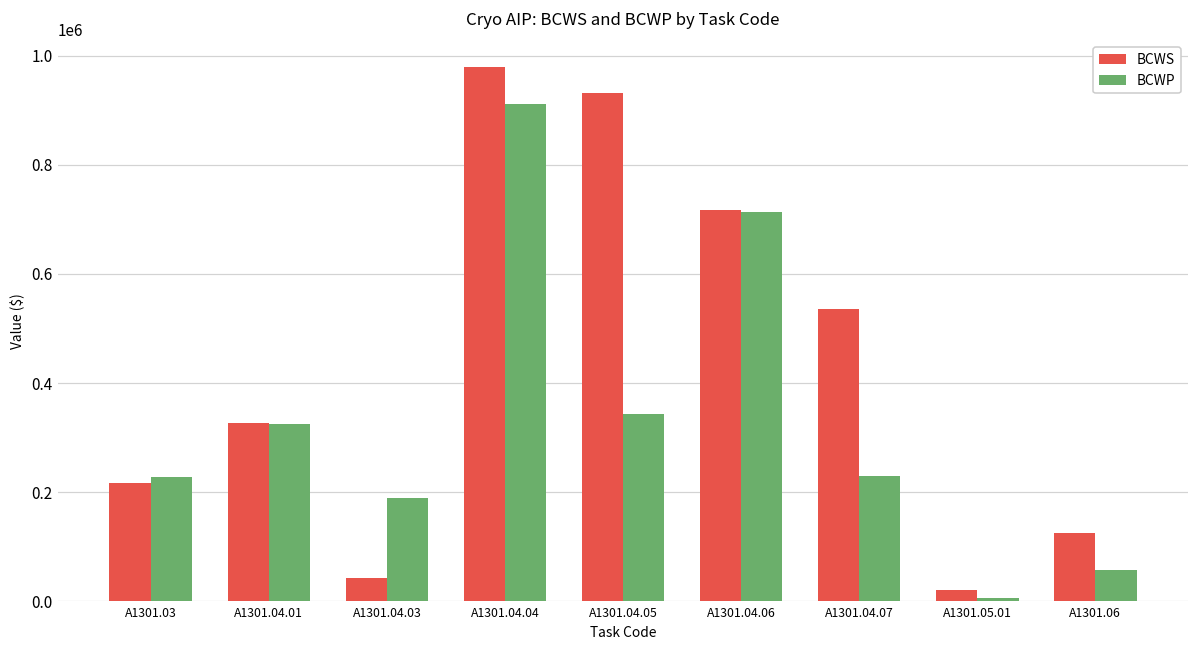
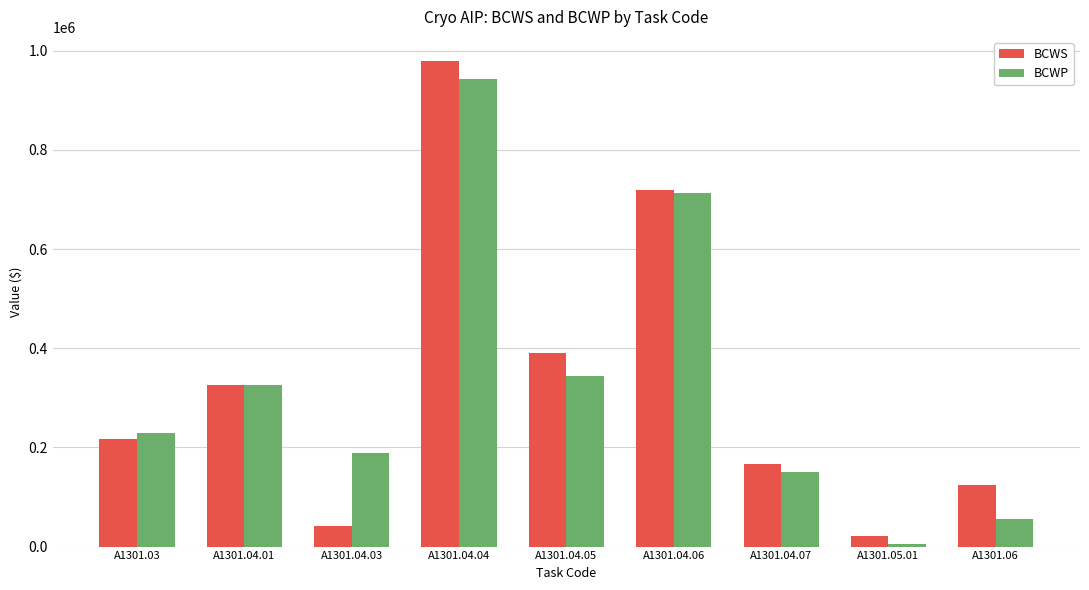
  {
    "BCWS": {
      "A1301.03": 220000,
      "A1301.04.01": 330000,
      "A1301.04.03": 40000,
      "A1301.04.04": 980000,
-     "A1301.04.05": 930000,
+     "A1301.04.05": 390000,
      "A1301.04.06": 720000,
-     "A1301.04.07": 540000,
+     "A1301.04.07": 170000,
      "A1301.05.01": 20000,
      "A1301.06": 130000
    },
    "BCWP": {
      "A1301.03": 230000,
      "A1301.04.01": 330000,
      "A1301.04.03": 190000,
-     "A1301.04.04": 910000,
+     "A1301.04.04": 940000,
      "A1301.04.05": 340000,
      "A1301.04.06": 710000,
-     "A1301.04.07": 230000,
+     "A1301.04.07": 150000,
      "A1301.05.01": 10000,
      "A1301.06": 60000
    }
  }
